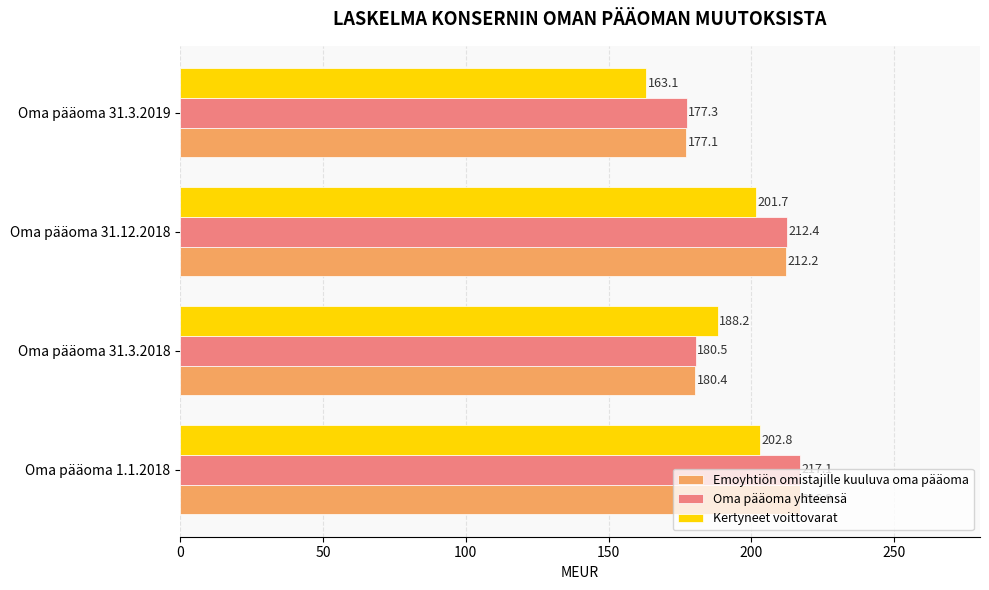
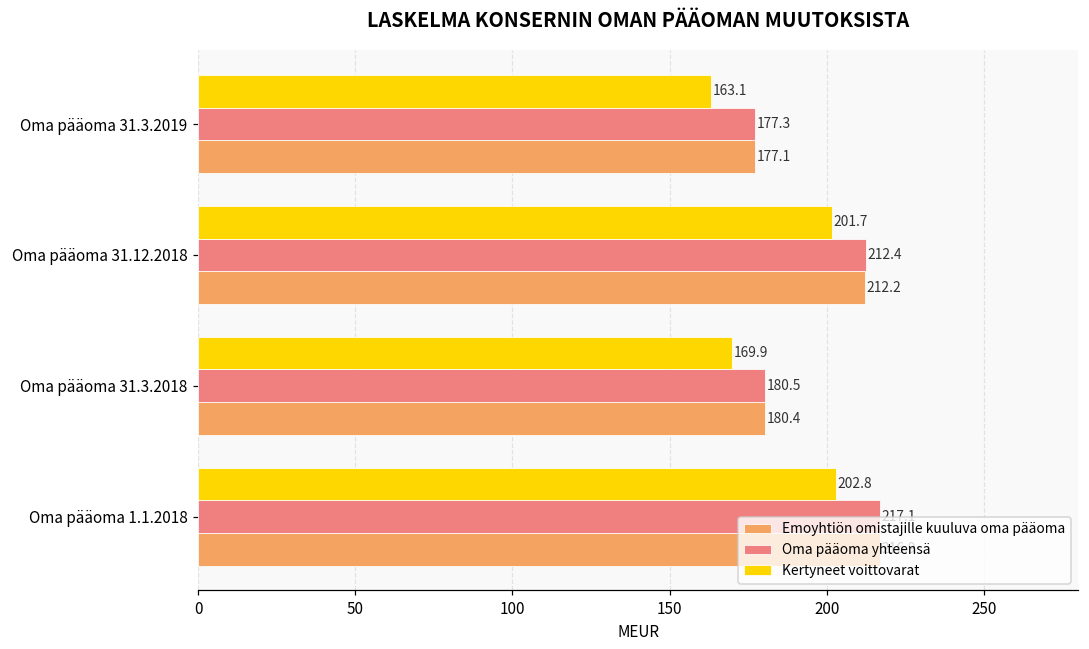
  {
    "Kertyneet voittovarat": {
      "Oma pääoma 31.3.2019": 163.1,
      "Oma pääoma 31.12.2018": 201.7,
-     "Oma pääoma 31.3.2018": 188.2,
+     "Oma pääoma 31.3.2018": 169.9,
      "Oma pääoma 1.1.2018": 202.8
    }
  }
